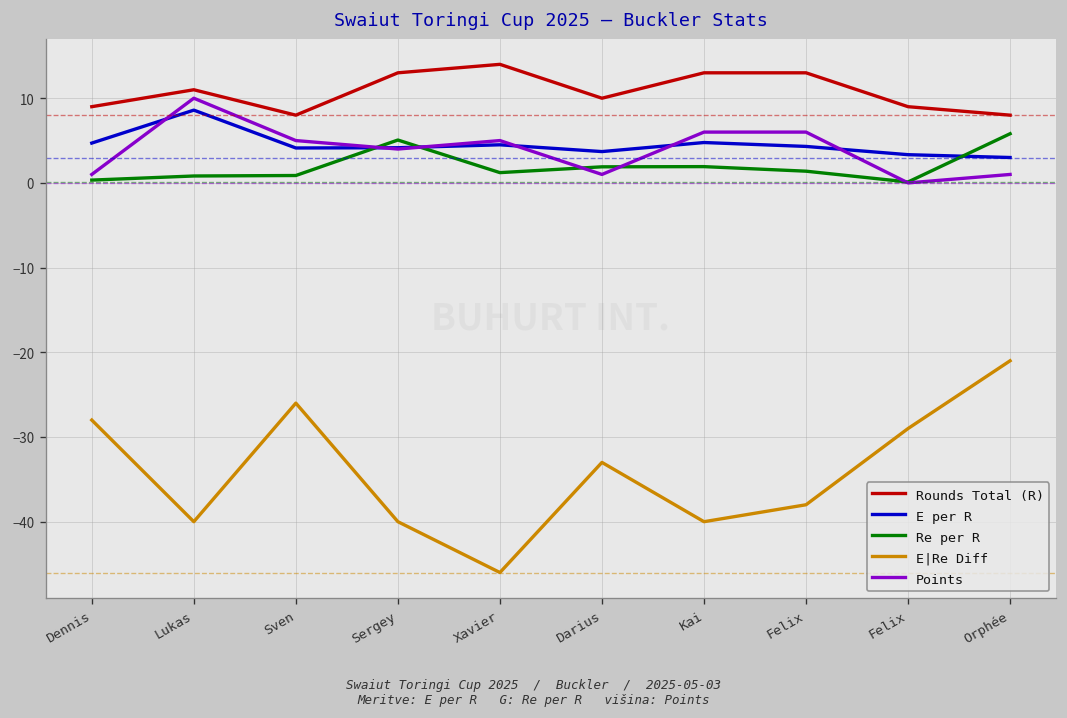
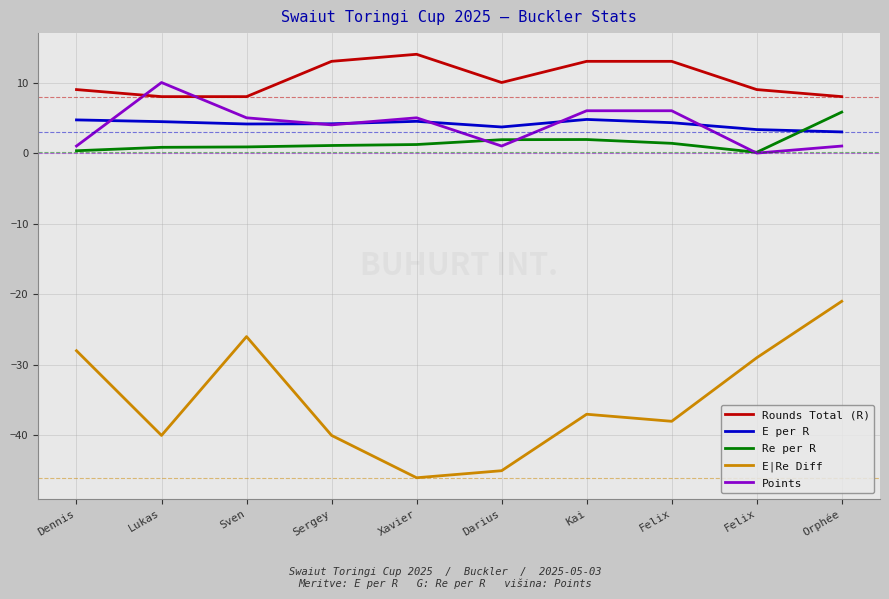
  {
    "Rounds Total (R)": {
      "Dennis": 9,
-     "Lukas": 11,
+     "Lukas": 8,
      "Sven": 8,
      "Sergey": 13,
      "Xavier": 14,
      "Darius": 10,
      "Kai": 13,
      "Orphée": 8
    },
    "E per R": {
      "Dennis": 5,
-     "Lukas": 9,
+     "Lukas": 4,
      "Sven": 4,
      "Xavier": 5,
      "Darius": 4,
      "Kai": 5,
      "Orphée": 3
    },
    "Re per R": {
      "Dennis": 0,
      "Lukas": 1,
      "Sven": 1,
-     "Sergey": 5,
+     "Sergey": 1,
      "Xavier": 1,
      "Darius": 2,
      "Kai": 2,
      "Orphée": 6
    },
    "E|Re Diff": {
      "Dennis": -28,
      "Lukas": -40,
      "Sven": -26,
      "Sergey": -40,
      "Xavier": -46,
-     "Darius": -33,
-     "Kai": -40,
+     "Darius": -45,
+     "Kai": -37,
      "Orphée": -21
    },
    "Points": {
      "Dennis": 1,
      "Lukas": 10,
      "Sven": 5,
      "Xavier": 5,
      "Darius": 1,
      "Kai": 6,
      "Orphée": 1
    }
  }
